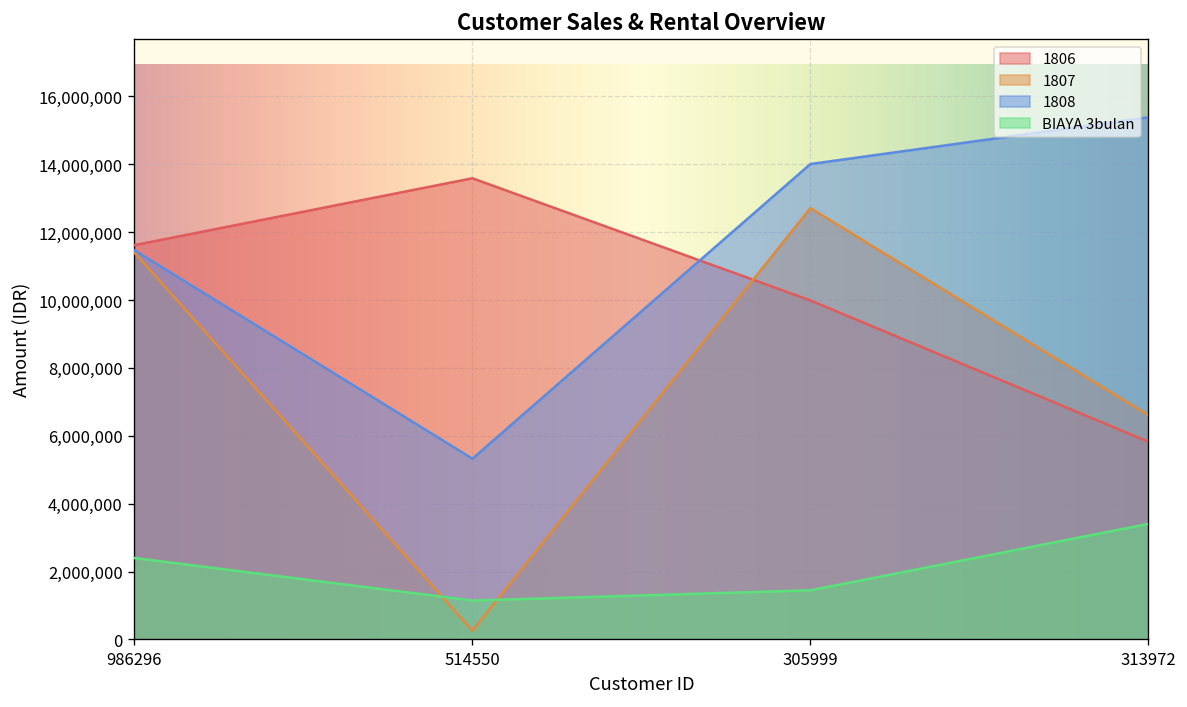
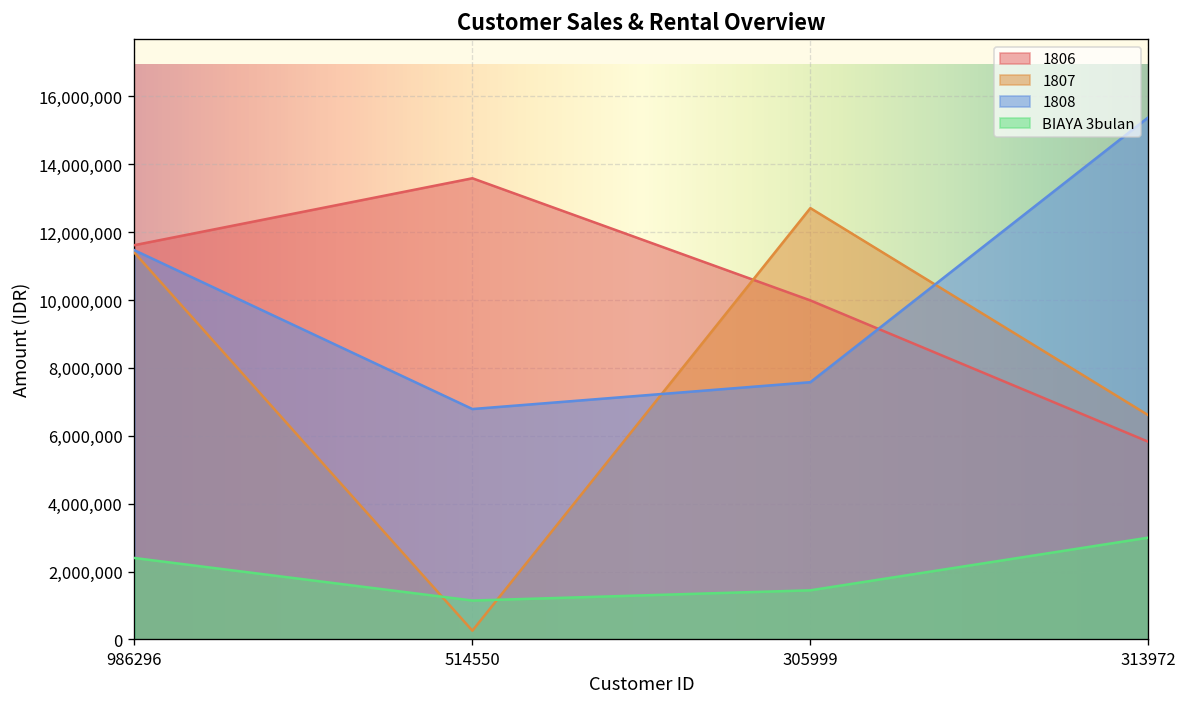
  {
    "1808": {
-     "514550": "5,300,000",
-     "305999": "14,000,000",
+     "514550": "6,800,000",
+     "305999": "7,600,000",
      "313972": "15,400,000"
    },
    "BIAYA 3bulan": {
      "986296": "2,400,000",
      "514550": "1,100,000",
      "305999": "1,400,000",
-     "313972": "3,400,000"
+     "313972": "3,000,000"
    }
  }
